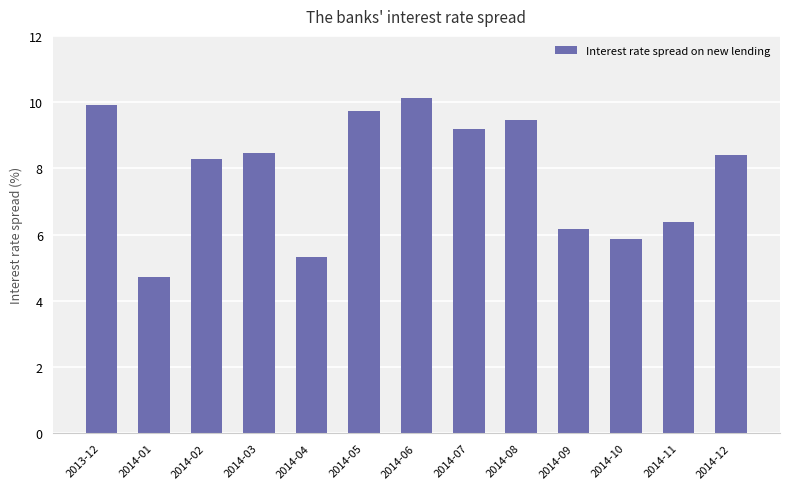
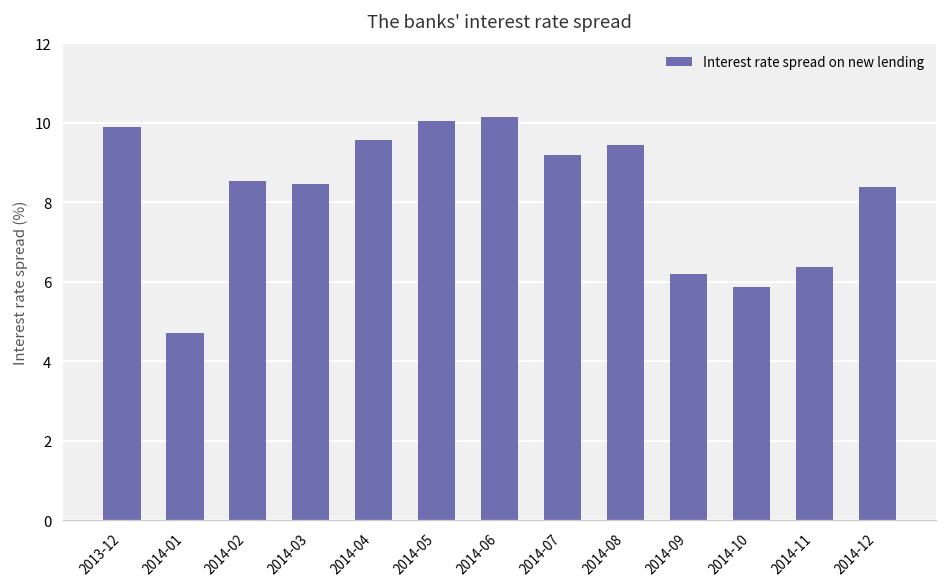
  {
    "2013-12": 9.9,
    "2014-01": 4.7,
-   "2014-02": 8.3,
+   "2014-02": 8.5,
    "2014-03": 8.5,
-   "2014-04": 5.3,
-   "2014-05": 9.7,
+   "2014-04": 9.6,
+   "2014-05": 10.0,
    "2014-06": 10.1,
    "2014-07": 9.2,
    "2014-08": 9.5,
    "2014-09": 6.2,
    "2014-10": 5.9,
    "2014-11": 6.4,
    "2014-12": 8.4
  }
